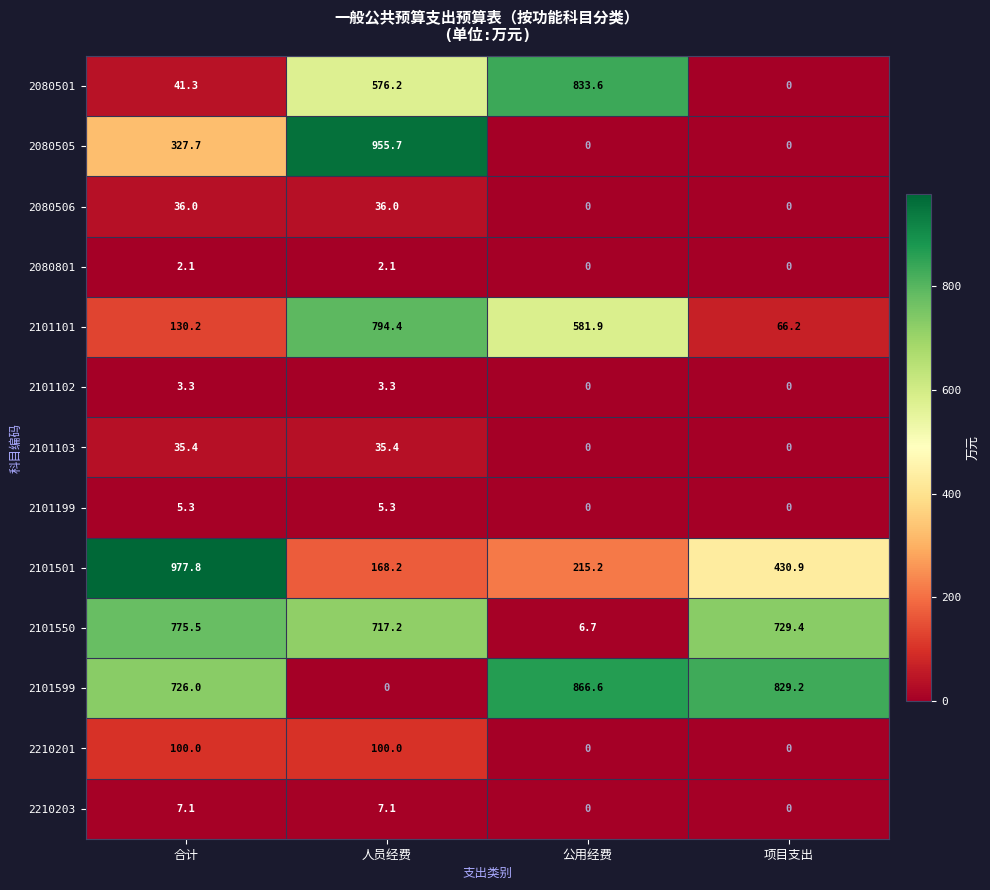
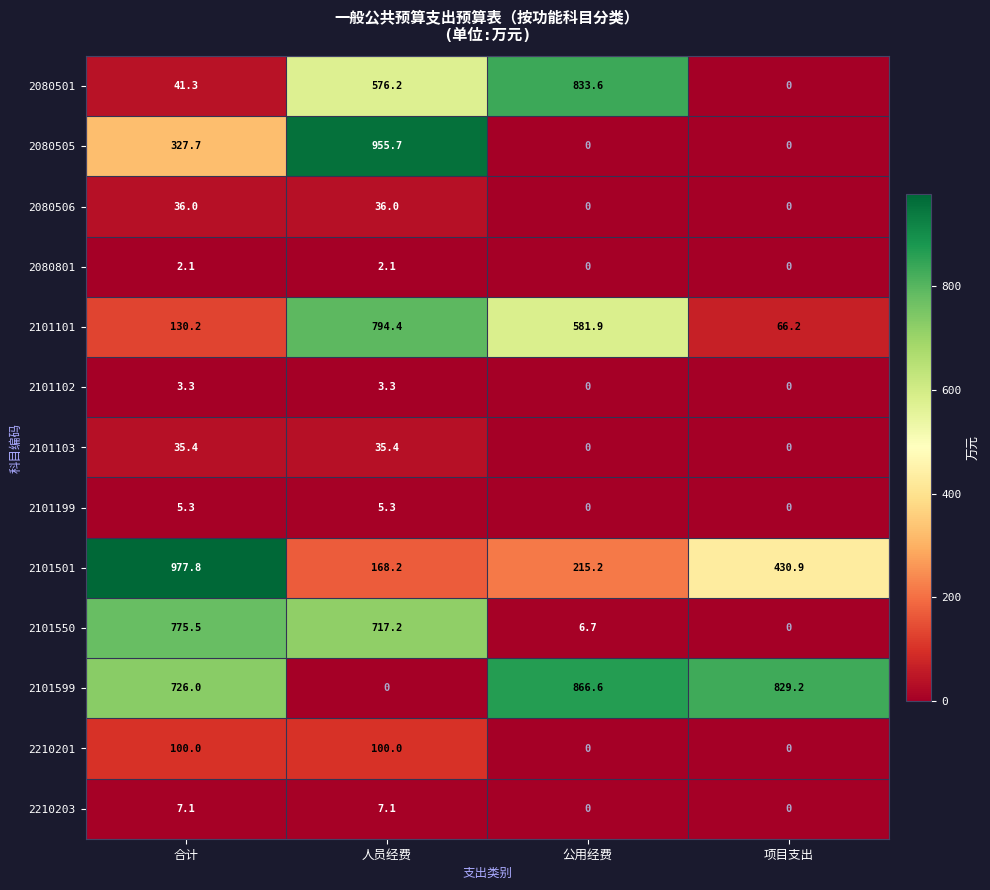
  {
    "2080501": {
      "合计": 41.3,
      "人员经费": 576.2,
      "公用经费": 833.6,
      "项目支出": 0
    },
    "2080505": {
      "合计": 327.7,
      "人员经费": 955.7,
      "公用经费": 0,
      "项目支出": 0
    },
    "2080506": {
      "合计": 36.0,
      "人员经费": 36.0,
      "公用经费": 0,
      "项目支出": 0
    },
    "2080801": {
      "合计": 2.1,
      "人员经费": 2.1,
      "公用经费": 0,
      "项目支出": 0
    },
    "2101101": {
      "合计": 130.2,
      "人员经费": 794.4,
      "公用经费": 581.9,
      "项目支出": 66.2
    },
    "2101102": {
      "合计": 3.3,
      "人员经费": 3.3,
      "公用经费": 0,
      "项目支出": 0
    },
    "2101103": {
      "合计": 35.4,
      "人员经费": 35.4,
      "公用经费": 0,
      "项目支出": 0
    },
    "2101199": {
      "合计": 5.3,
      "人员经费": 5.3,
      "公用经费": 0,
      "项目支出": 0
    },
    "2101501": {
      "合计": 977.8,
      "人员经费": 168.2,
      "公用经费": 215.2,
      "项目支出": 430.9
    },
    "2101550": {
      "合计": 775.5,
      "人员经费": 717.2,
      "公用经费": 6.7,
-     "项目支出": 729.4
+     "项目支出": 0
    },
    "2101599": {
      "合计": 726.0,
      "人员经费": 0,
      "公用经费": 866.6,
      "项目支出": 829.2
    },
    "2210201": {
      "合计": 100.0,
      "人员经费": 100.0,
      "公用经费": 0,
      "项目支出": 0
    },
    "2210203": {
      "合计": 7.1,
      "人员经费": 7.1,
      "公用经费": 0,
      "项目支出": 0
    }
  }
